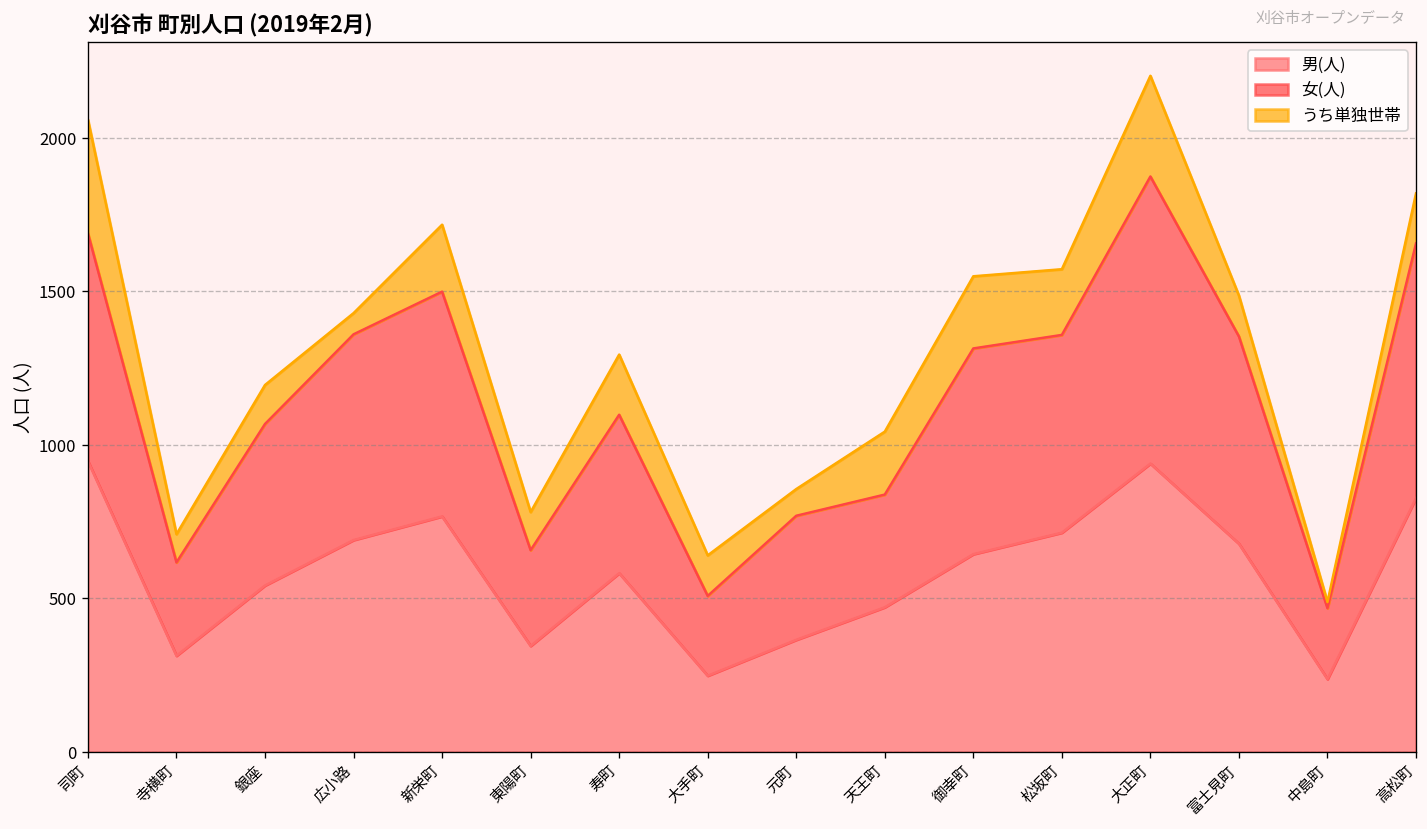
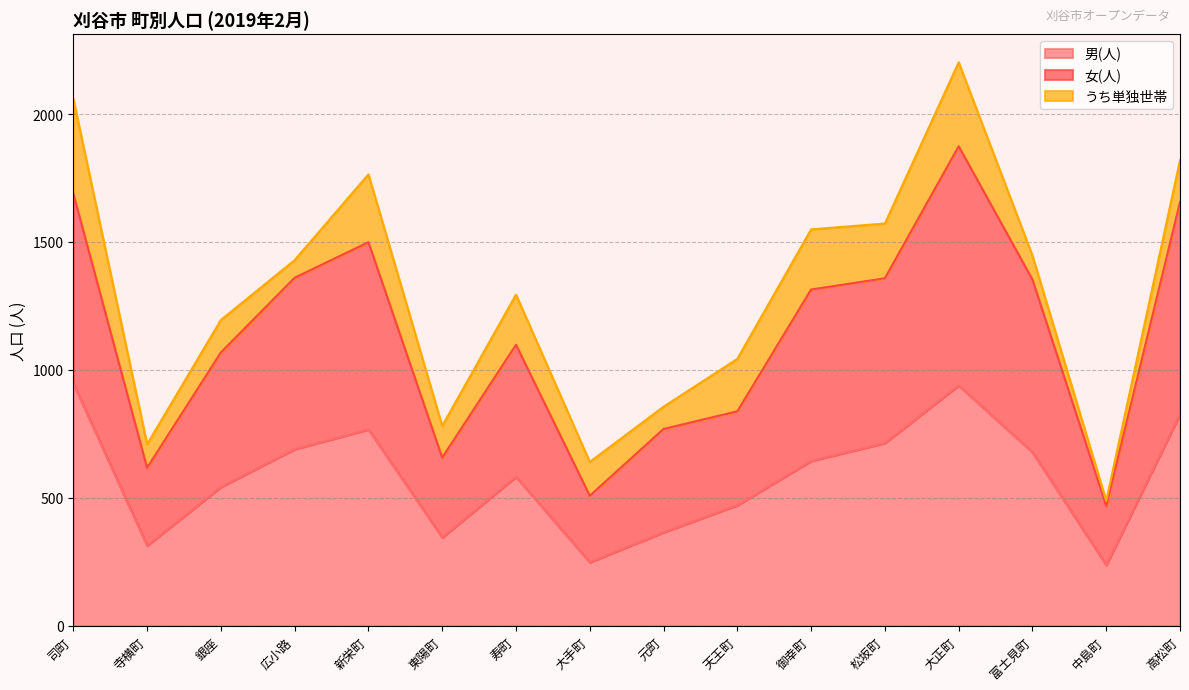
  {
    "うち単独世帯": {
      "司町": 370,
      "寺横町": 90,
      "銀座": 130,
      "広小路": 70,
-     "新栄町": 220,
+     "新栄町": 270,
      "東陽町": 120,
      "寿町": 200,
      "大手町": 130,
      "元町": 90,
      "天王町": 210,
      "御幸町": 240,
      "松坂町": 210,
      "大正町": 330,
-     "富士見町": 130,
+     "富士見町": 90,
      "中島町": 20,
      "高松町": 160
    }
  }
